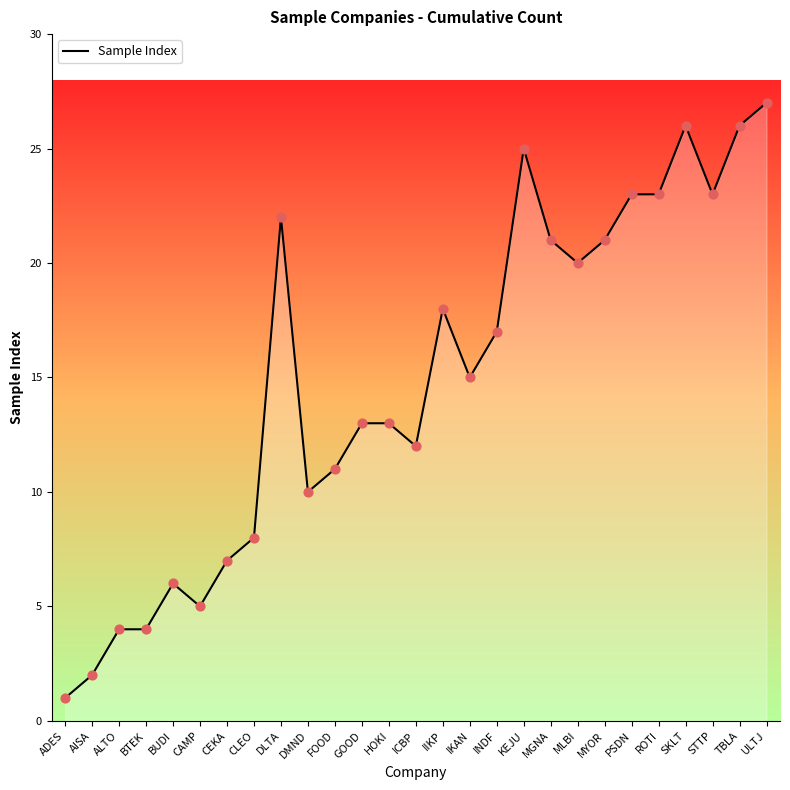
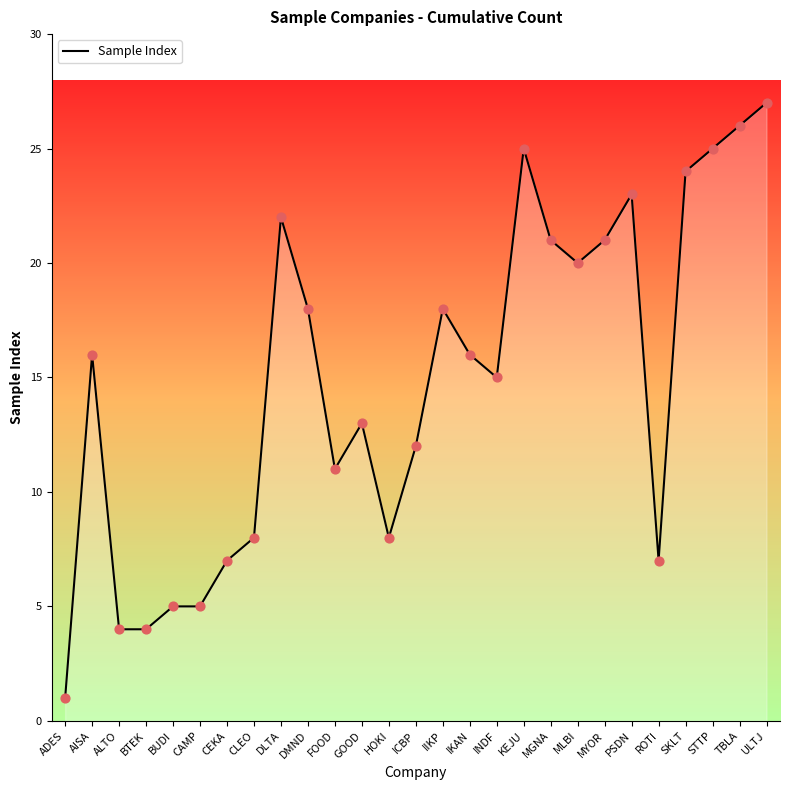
  {
    "ADES": 1,
-   "AISA": 2,
+   "AISA": 16,
    "ALTO": 4,
    "BTEK": 4,
-   "BUDI": 6,
+   "BUDI": 5,
    "CAMP": 5,
    "CEKA": 7,
    "CLEO": 8,
    "DLTA": 22,
-   "DMND": 10,
+   "DMND": 18,
    "FOOD": 11,
    "GOOD": 13,
-   "HOKI": 13,
+   "HOKI": 8,
    "ICBP": 12,
    "IIKP": 18,
-   "IKAN": 15,
-   "INDF": 17,
+   "IKAN": 16,
+   "INDF": 15,
    "KEJU": 25,
    "MGNA": 21,
    "MLBI": 20,
    "MYOR": 21,
    "PSDN": 23,
-   "ROTI": 23,
-   "SKLT": 26,
-   "STTP": 23,
+   "ROTI": 7,
+   "SKLT": 24,
+   "STTP": 25,
    "TBLA": 26,
    "ULTJ": 27
  }
